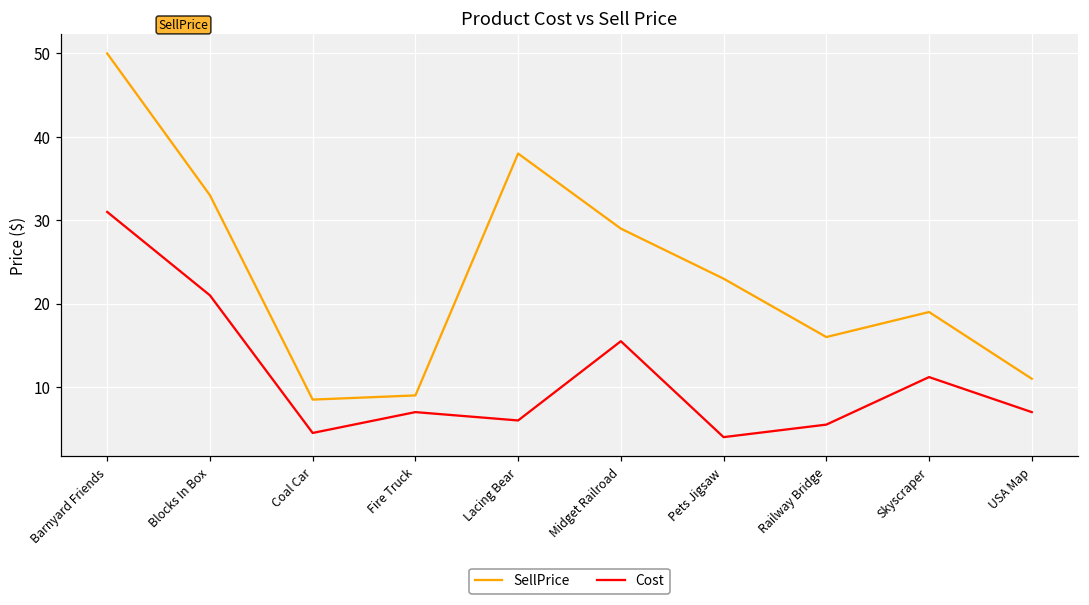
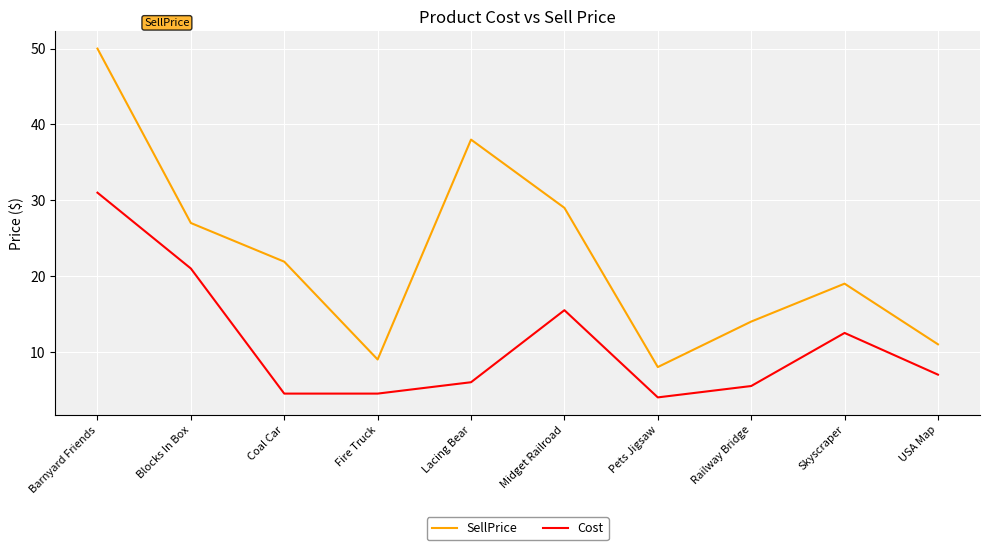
  {
    "SellPrice": {
      "Barnyard Friends": 50,
-     "Blocks In Box": 33,
-     "Coal Car": 9,
+     "Blocks In Box": 27,
+     "Coal Car": 22,
      "Fire Truck": 9,
      "Lacing Bear": 38,
      "Midget Railroad": 29,
-     "Pets Jigsaw": 23,
-     "Railway Bridge": 16,
+     "Pets Jigsaw": 8,
+     "Railway Bridge": 14,
      "Skyscraper": 19,
      "USA Map": 11
    },
    "Cost": {
      "Barnyard Friends": 31,
      "Blocks In Box": 21,
      "Coal Car": 5,
-     "Fire Truck": 7,
+     "Fire Truck": 5,
      "Lacing Bear": 6,
      "Midget Railroad": 16,
      "Pets Jigsaw": 4,
      "Railway Bridge": 6,
-     "Skyscraper": 11,
+     "Skyscraper": 13,
      "USA Map": 7
    }
  }
